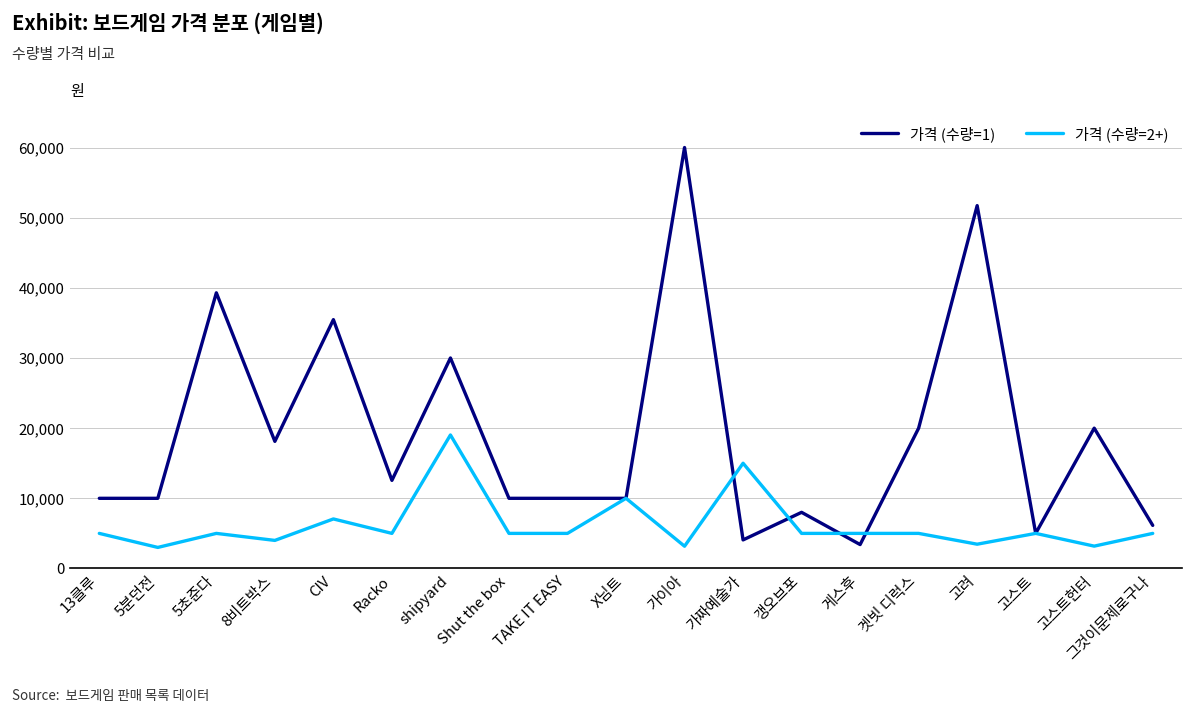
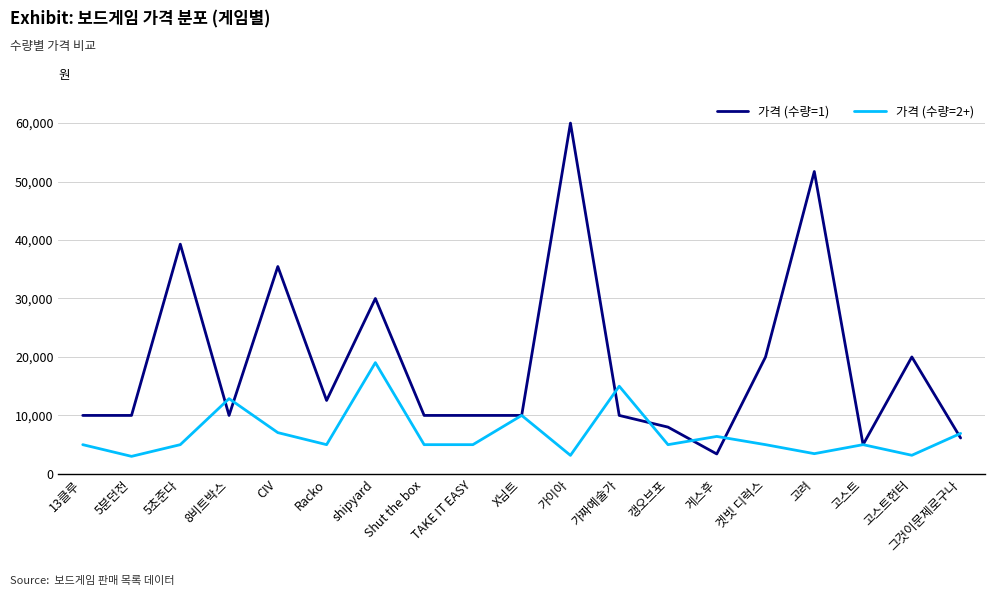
  {
    "가격 (수량=1)": {
      "13클루": "10,000",
      "5분던전": "10,000",
      "5초준다": "39,000",
-     "8비트박스": "18,000",
+     "8비트박스": "10,000",
      "CIV": "35,000",
      "Racko": "13,000",
      "shipyard": "30,000",
      "Shut the box": "10,000",
      "TAKE IT EASY": "10,000",
      "가이아": "60,000",
-     "가짜예술가": "4,000",
+     "가짜예술가": "10,000",
      "갱오브포": "8,000",
      "게스후": "3,000",
      "겟빗 디럭스": "20,000",
      "고려": "52,000",
      "고스트헌터": "20,000",
      "그것이문제로구나": "6,000"
    },
    "가격 (수량=2+)": {
      "13클루": "5,000",
      "5분던전": "3,000",
      "5초준다": "5,000",
-     "8비트박스": "4,000",
+     "8비트박스": "13,000",
      "CIV": "7,000",
      "Racko": "5,000",
      "shipyard": "19,000",
      "Shut the box": "5,000",
      "TAKE IT EASY": "5,000",
      "가이아": "3,000",
      "가짜예술가": "15,000",
      "갱오브포": "5,000",
-     "게스후": "5,000",
+     "게스후": "6,000",
      "겟빗 디럭스": "5,000",
      "고려": "3,000",
      "고스트헌터": "3,000",
-     "그것이문제로구나": "5,000"
+     "그것이문제로구나": "7,000"
    }
  }
